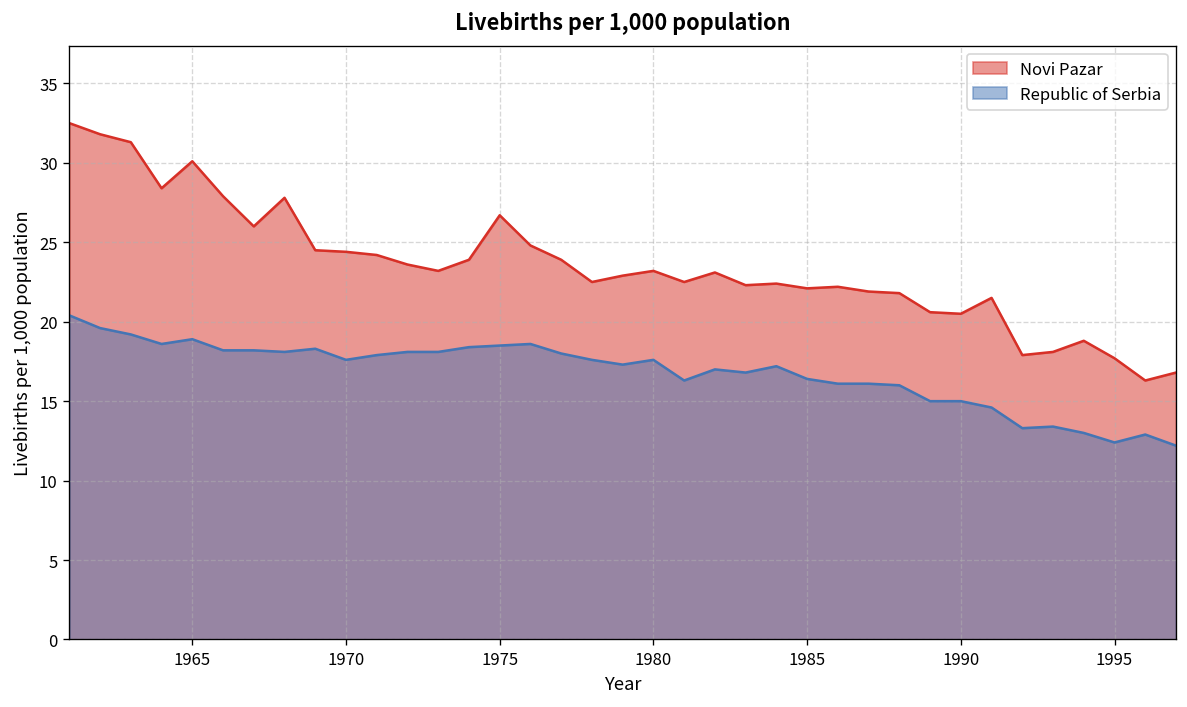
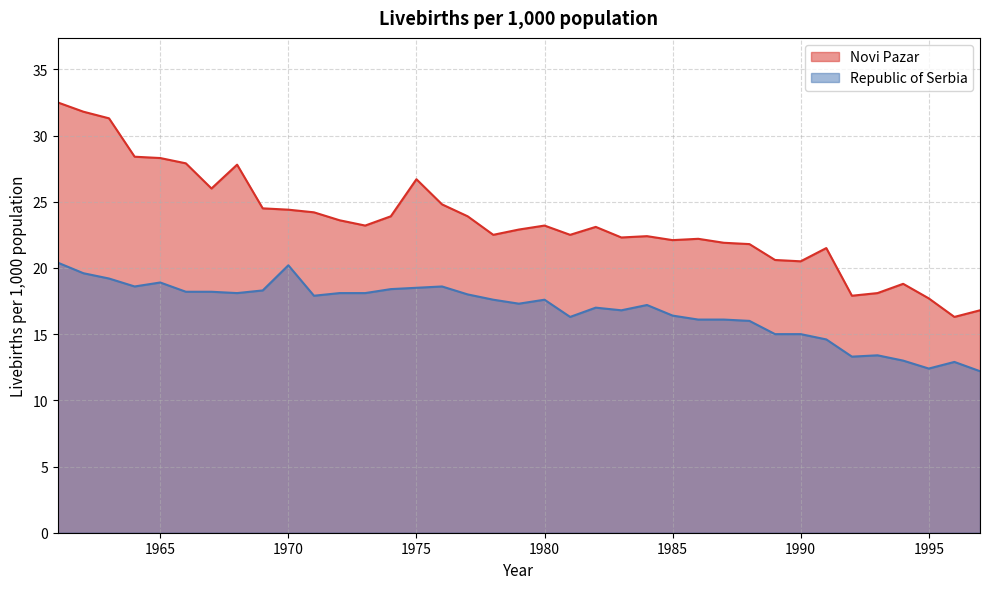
  {
    "Novi Pazar": {
-     "1965": 30.1,
+     "1965": 28.3,
      "1970": 24.4,
      "1975": 26.7,
      "1980": 23.2,
      "1985": 22.1,
      "1990": 20.5,
      "1995": 17.7
    },
    "Republic of Serbia": {
      "1965": 18.9,
-     "1970": 17.6,
+     "1970": 20.2,
      "1975": 18.5,
      "1980": 17.6,
      "1985": 16.4,
      "1990": 15.0,
      "1995": 12.4
    }
  }
